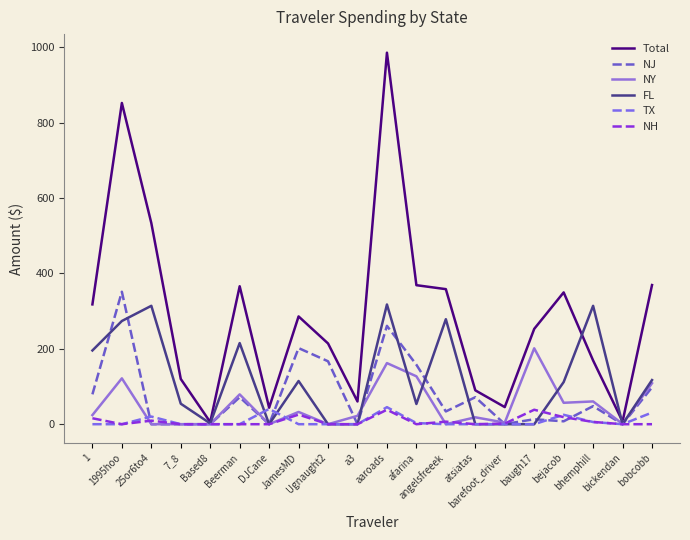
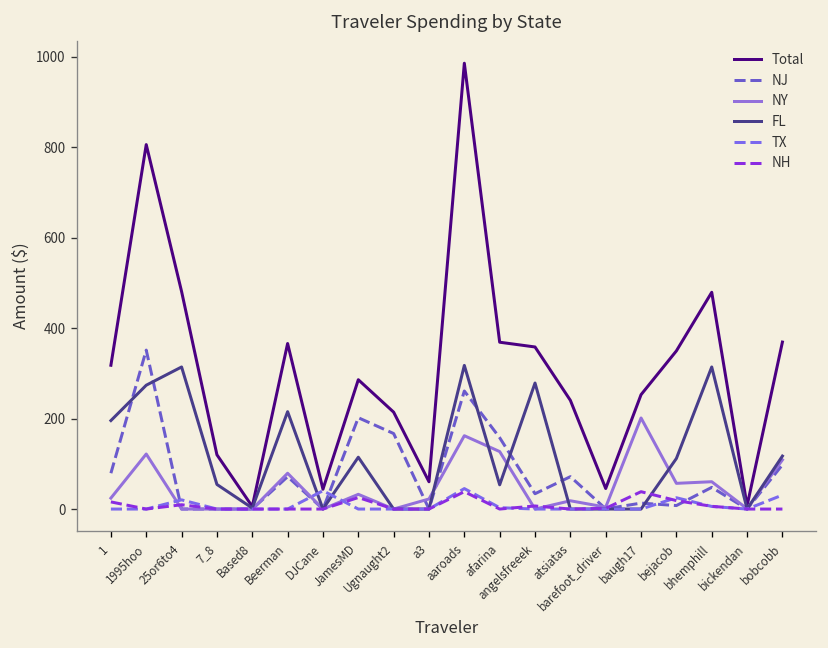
  {
    "Total": {
      "1": 320,
-     "1995hoo": 850,
-     "25or6to4": 530,
+     "1995hoo": 810,
+     "25or6to4": 480,
      "7_8": 120,
      "Beerman": 370,
      "JamesMD": 290,
      "Ugnaught2": 210,
      "a3": 60,
      "aaroads": 990,
      "afarina": 370,
      "angelsfreeek": 360,
-     "atsiatas": 90,
+     "atsiatas": 240,
      "barefoot_driver": 50,
      "baugh17": 250,
      "bejacob": 350,
-     "bhemphill": 170,
+     "bhemphill": 480,
      "bobcobb": 370
    },
    "FL": {
      "1": 200,
      "1995hoo": 270,
      "25or6to4": 310,
      "7_8": 50,
      "Beerman": 220,
      "JamesMD": 110,
      "aaroads": 320,
      "afarina": 50,
      "angelsfreeek": 280,
      "bejacob": 110,
      "bhemphill": 310,
      "bobcobb": 120
    },
    "NH": {
      "1": 20,
      "25or6to4": 10,
      "JamesMD": 30,
      "baugh17": 40,
      "bobcobb": 0
    }
  }
